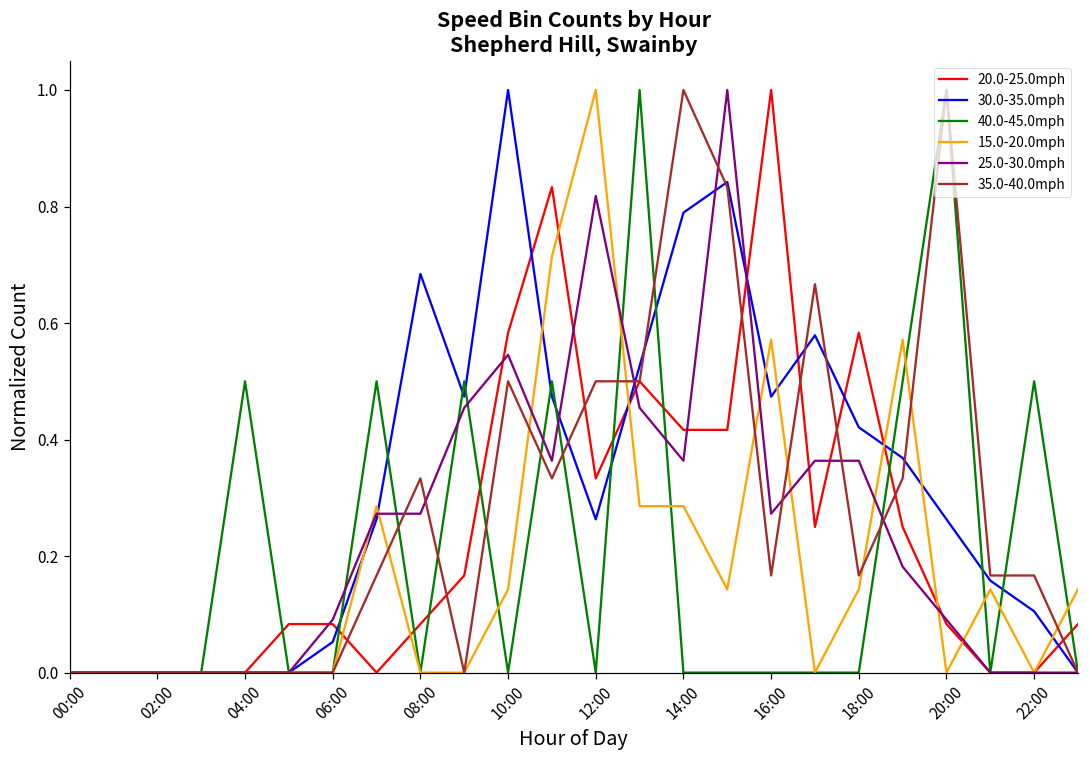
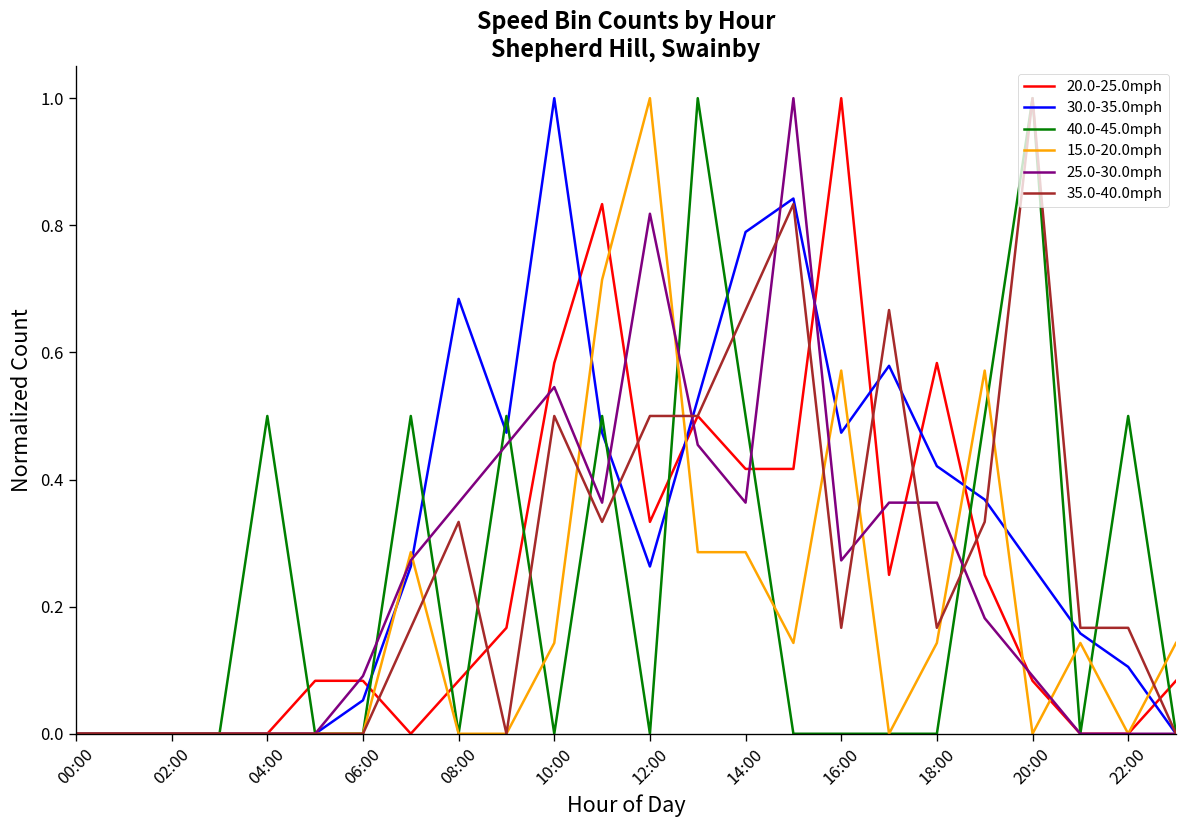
  {
    "20.0-25.0mph": {
      "06:00": 0.08,
      "08:00": 0.08,
      "10:00": 0.58,
      "12:00": 0.33,
      "14:00": 0.42,
      "16:00": 1.00,
      "18:00": 0.58,
      "20:00": 0.08
    },
    "30.0-35.0mph": {
      "06:00": 0.05,
      "08:00": 0.68,
      "10:00": 1.00,
      "12:00": 0.26,
      "14:00": 0.79,
      "16:00": 0.47,
      "18:00": 0.42,
      "20:00": 0.26,
      "22:00": 0.11
    },
    "40.0-45.0mph": {
      "04:00": 0.50,
      "10:00": 0.00,
      "12:00": 0.00,
-     "14:00": 0.00,
+     "14:00": 0.50,
      "16:00": 0.00,
      "18:00": 0.00,
      "22:00": 0.50
    },
    "15.0-20.0mph": {
      "10:00": 0.14,
      "12:00": 1.00,
      "14:00": 0.29,
      "16:00": 0.57,
      "18:00": 0.14,
      "20:00": 0.00
    },
    "25.0-30.0mph": {
      "06:00": 0.09,
-     "08:00": 0.27,
+     "08:00": 0.36,
      "10:00": 0.55,
      "12:00": 0.82,
      "14:00": 0.36,
      "16:00": 0.27,
      "18:00": 0.36,
      "20:00": 0.09
    },
    "35.0-40.0mph": {
      "08:00": 0.33,
      "10:00": 0.50,
      "12:00": 0.50,
-     "14:00": 1.00,
+     "14:00": 0.67,
      "16:00": 0.17,
      "18:00": 0.17,
      "22:00": 0.17
    }
  }
